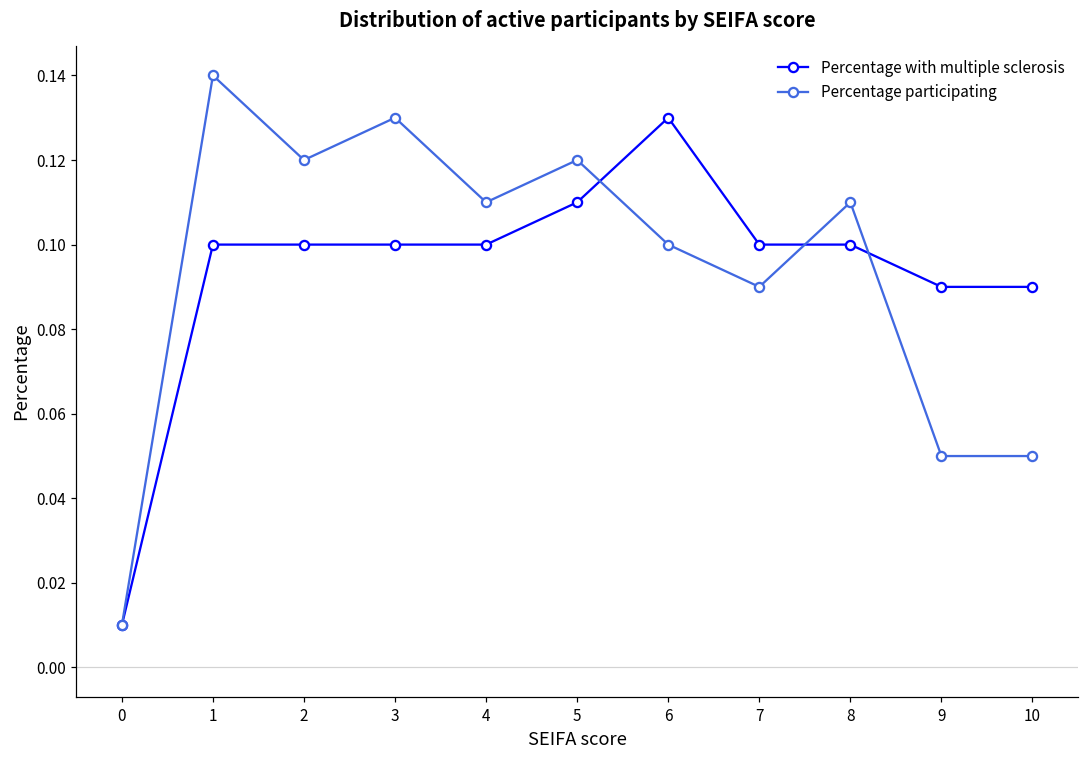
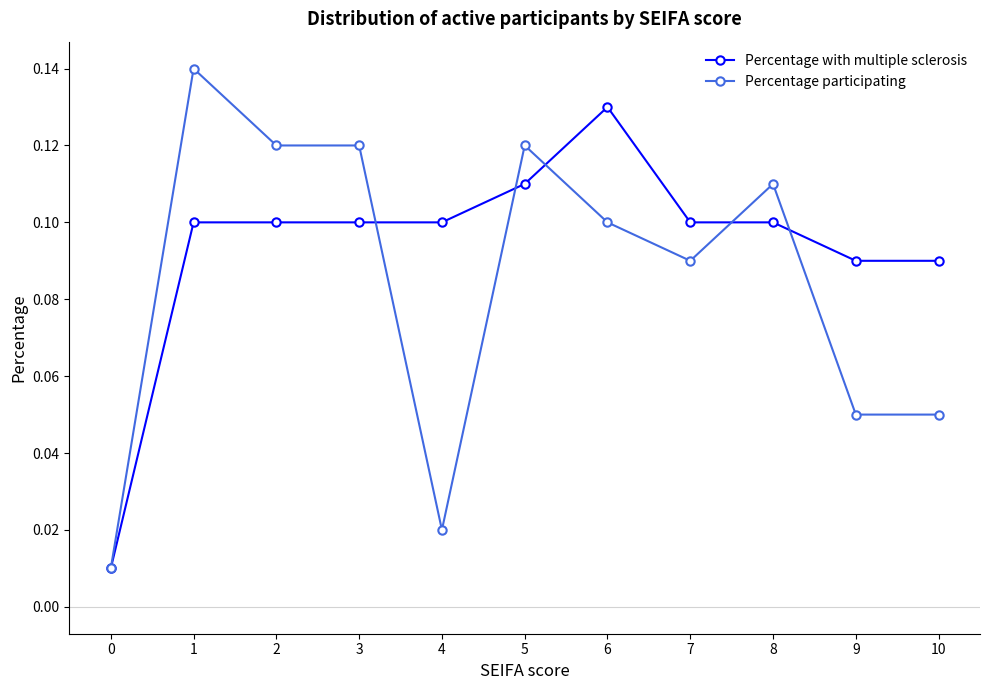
  {
    "Percentage with multiple sclerosis": {
      "1": 0.10,
      "2": 0.10,
      "3": 0.10,
      "4": 0.10,
      "5": 0.11,
      "6": 0.13,
      "7": 0.10,
      "8": 0.10,
      "9": 0.09,
      "10": 0.09
    },
    "Percentage participating": {
      "1": 0.14,
      "2": 0.12,
-     "3": 0.13,
-     "4": 0.11,
+     "3": 0.12,
+     "4": 0.02,
      "5": 0.12,
      "6": 0.10,
      "7": 0.09,
      "8": 0.11,
      "9": 0.05,
      "10": 0.05
    }
  }
